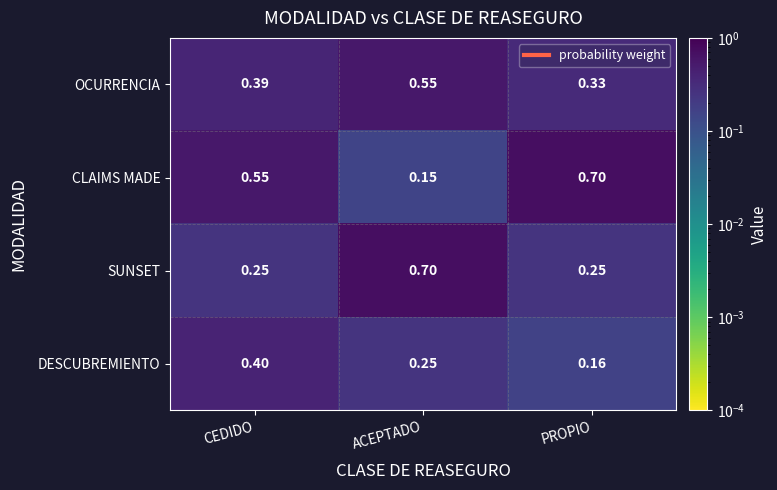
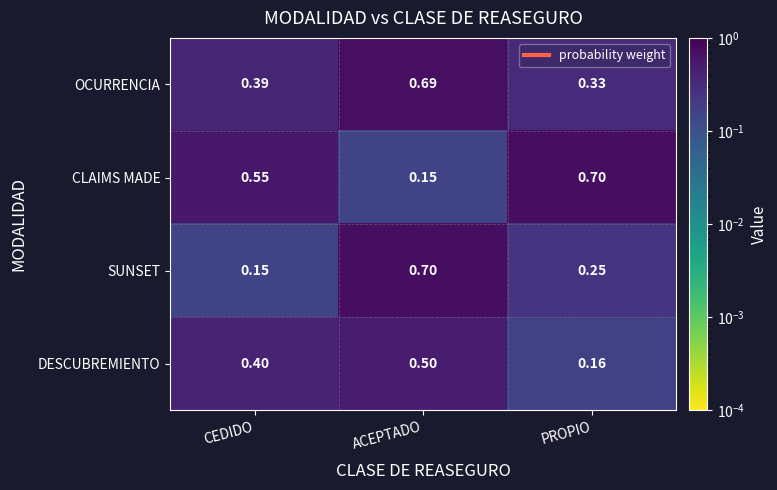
  {
    "OCURRENCIA": {
      "CEDIDO": 0.39,
-     "ACEPTADO": 0.55,
+     "ACEPTADO": 0.69,
      "PROPIO": 0.33
    },
    "CLAIMS MADE": {
      "CEDIDO": 0.55,
      "ACEPTADO": 0.15,
      "PROPIO": 0.70
    },
    "SUNSET": {
-     "CEDIDO": 0.25,
+     "CEDIDO": 0.15,
      "ACEPTADO": 0.70,
      "PROPIO": 0.25
    },
    "DESCUBREMIENTO": {
      "CEDIDO": 0.40,
-     "ACEPTADO": 0.25,
+     "ACEPTADO": 0.50,
      "PROPIO": 0.16
    }
  }
